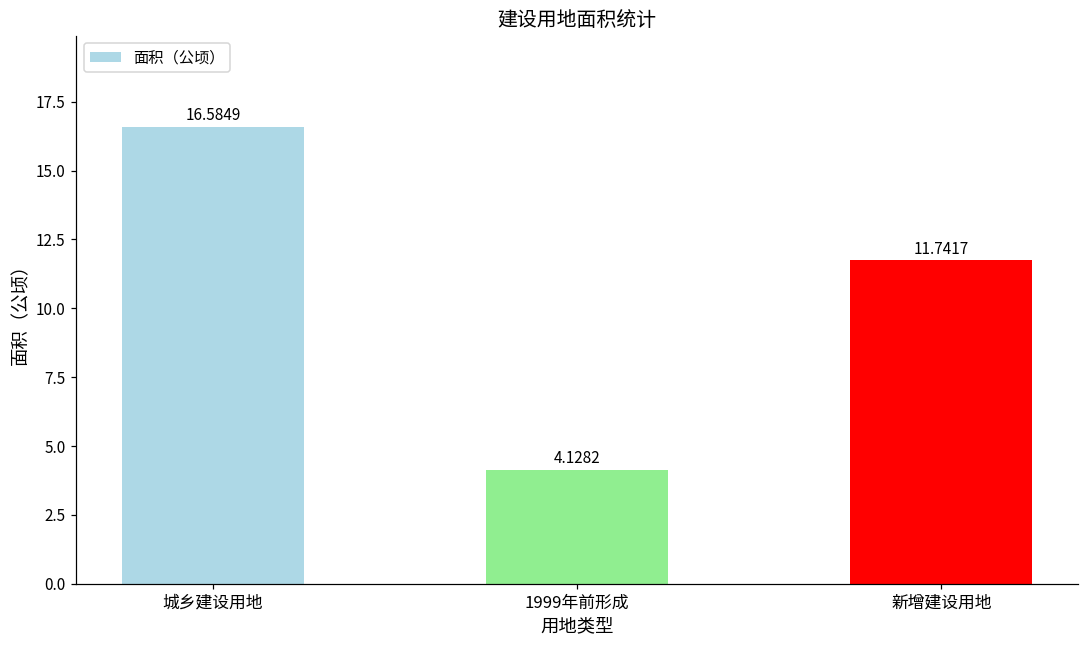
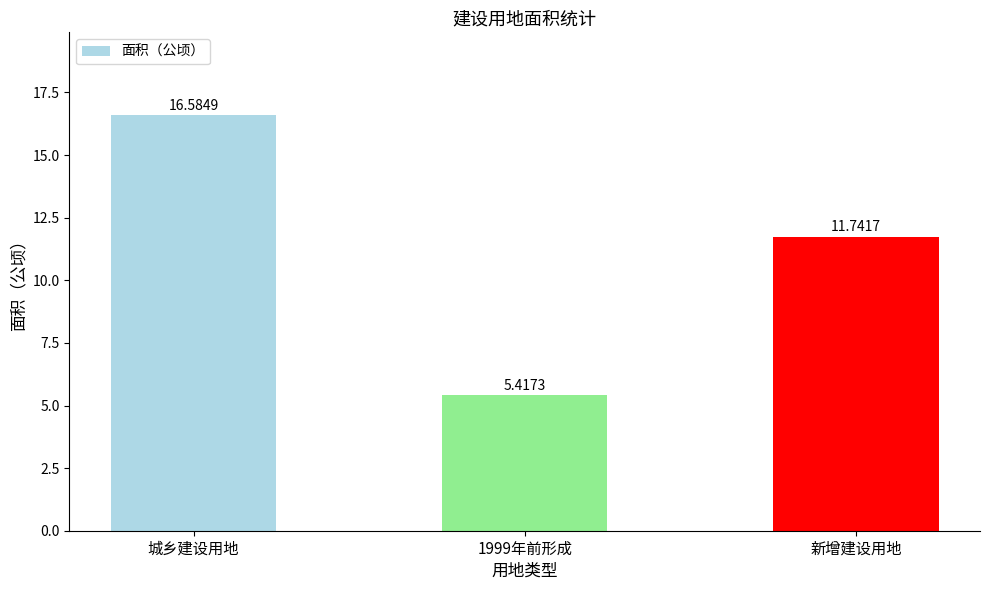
  {
    "城乡建设用地": 16.5849,
-   "1999年前形成": 4.1282,
+   "1999年前形成": 5.4173,
    "新增建设用地": 11.7417
  }
